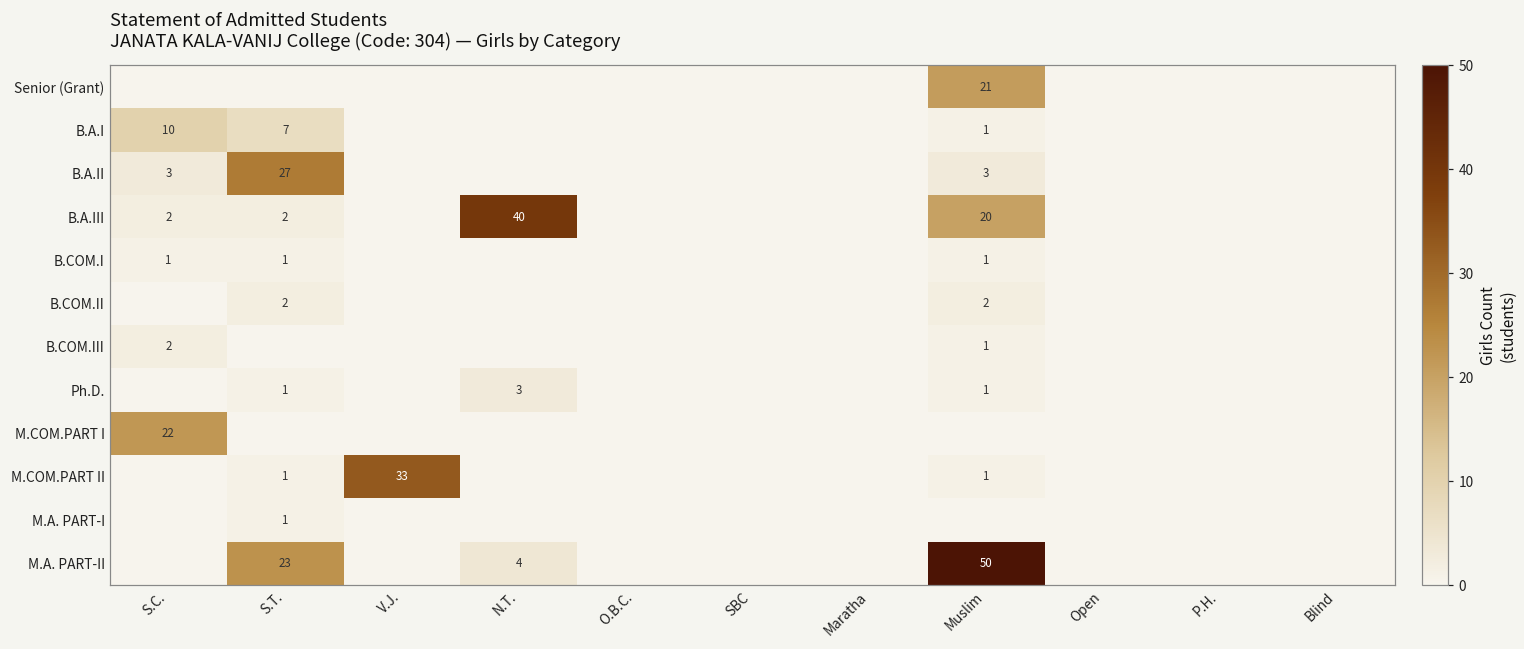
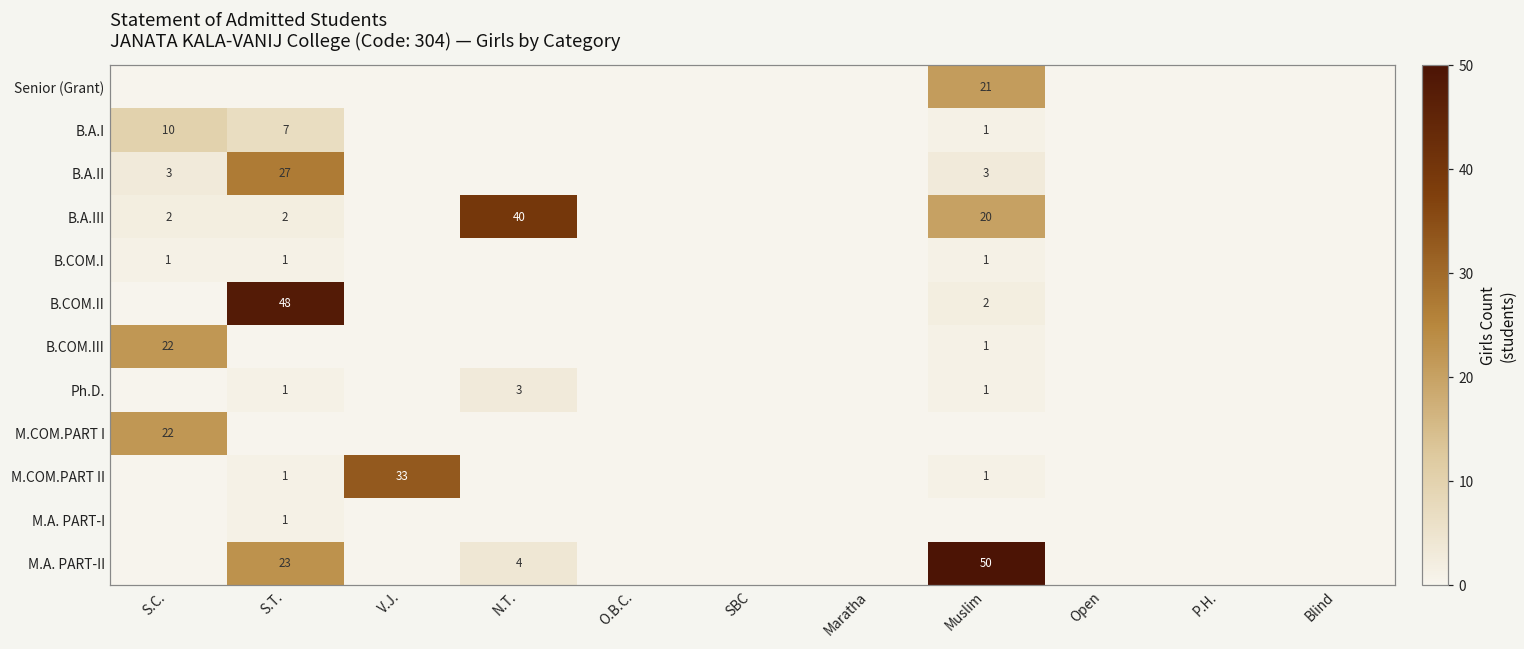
  {
    "Senior (Grant)": {
      "Muslim": 21
    },
    "B.A.I": {
      "S.C.": 10,
      "S.T.": 7,
      "Muslim": 1
    },
    "B.A.II": {
      "S.C.": 3,
      "S.T.": 27,
      "Muslim": 3
    },
    "B.A.III": {
      "S.C.": 2,
      "S.T.": 2,
      "N.T.": 40,
      "Muslim": 20
    },
    "B.COM.I": {
      "S.C.": 1,
      "S.T.": 1,
      "Muslim": 1
    },
    "B.COM.II": {
-     "S.T.": 2,
+     "S.T.": 48,
      "Muslim": 2
    },
    "B.COM.III": {
-     "S.C.": 2,
+     "S.C.": 22,
      "Muslim": 1
    },
    "Ph.D.": {
      "S.T.": 1,
      "N.T.": 3,
      "Muslim": 1
    },
    "M.COM.PART I": {
      "S.C.": 22
    },
    "M.COM.PART II": {
      "S.T.": 1,
      "V.J.": 33,
      "Muslim": 1
    },
    "M.A. PART-I": {
      "S.T.": 1
    },
    "M.A. PART-II": {
      "S.T.": 23,
      "N.T.": 4,
      "Muslim": 50
    }
  }
